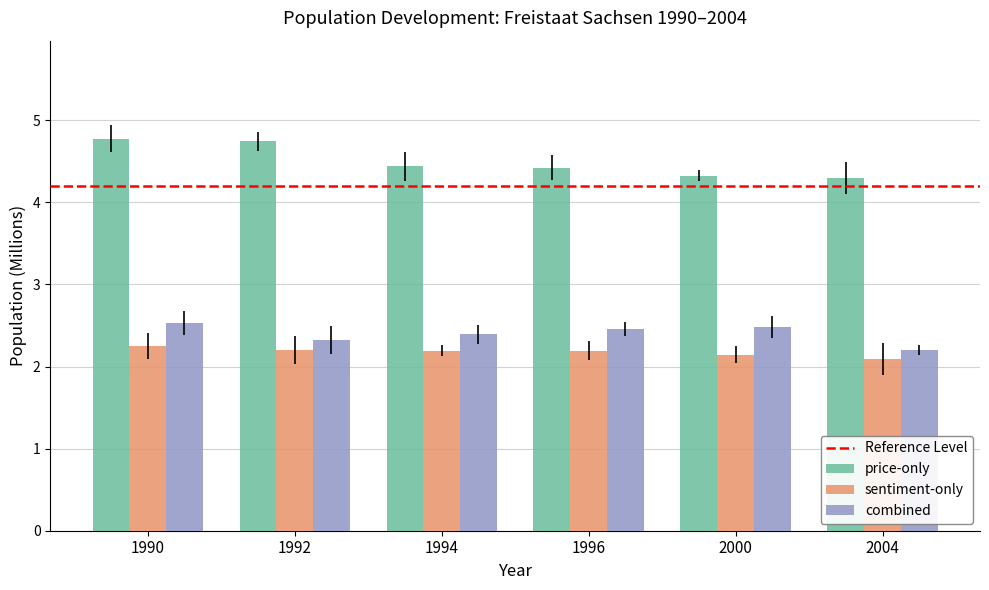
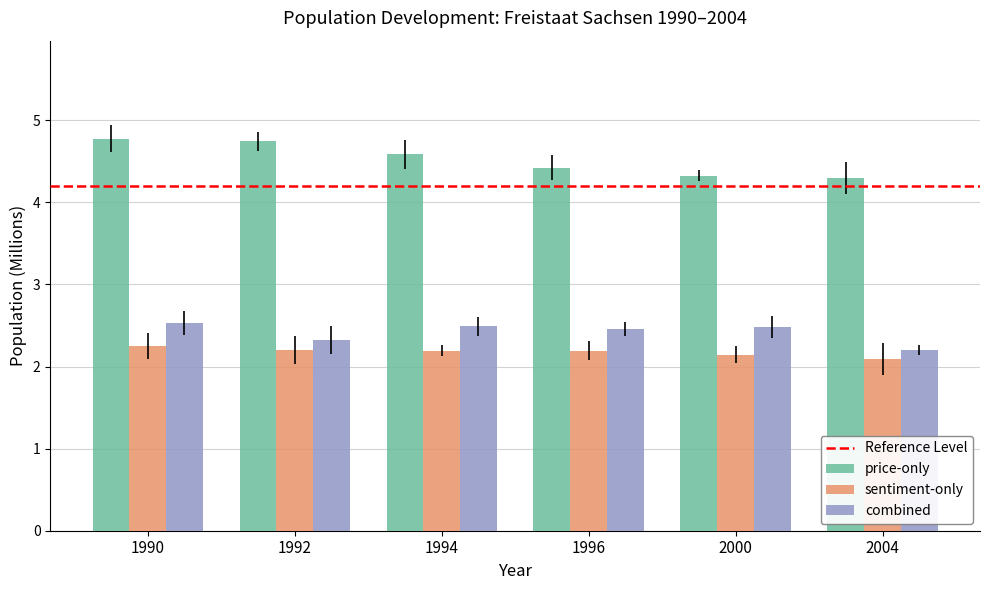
  {
    "price-only": {
      "1990": 4.8,
      "1992": 4.7,
-     "1994": 4.4,
+     "1994": 4.6,
      "1996": 4.4,
      "2000": 4.3,
      "2004": 4.3
    },
    "sentiment-only": {
      "1990": 2.3,
      "1992": 2.2,
      "1994": 2.2,
      "1996": 2.2,
      "2000": 2.1,
      "2004": 2.1
    },
    "combined": {
      "1990": 2.5,
      "1992": 2.3,
-     "1994": 2.4,
+     "1994": 2.5,
      "1996": 2.5,
      "2000": 2.5,
      "2004": 2.2
    }
  }
